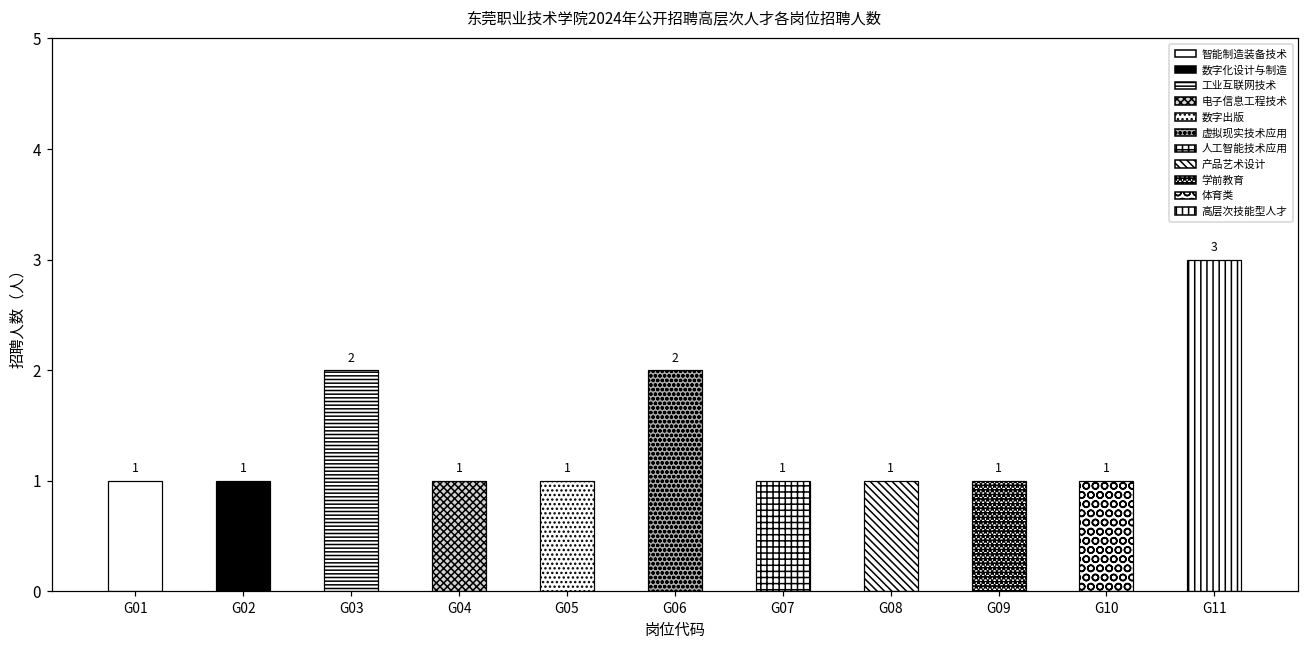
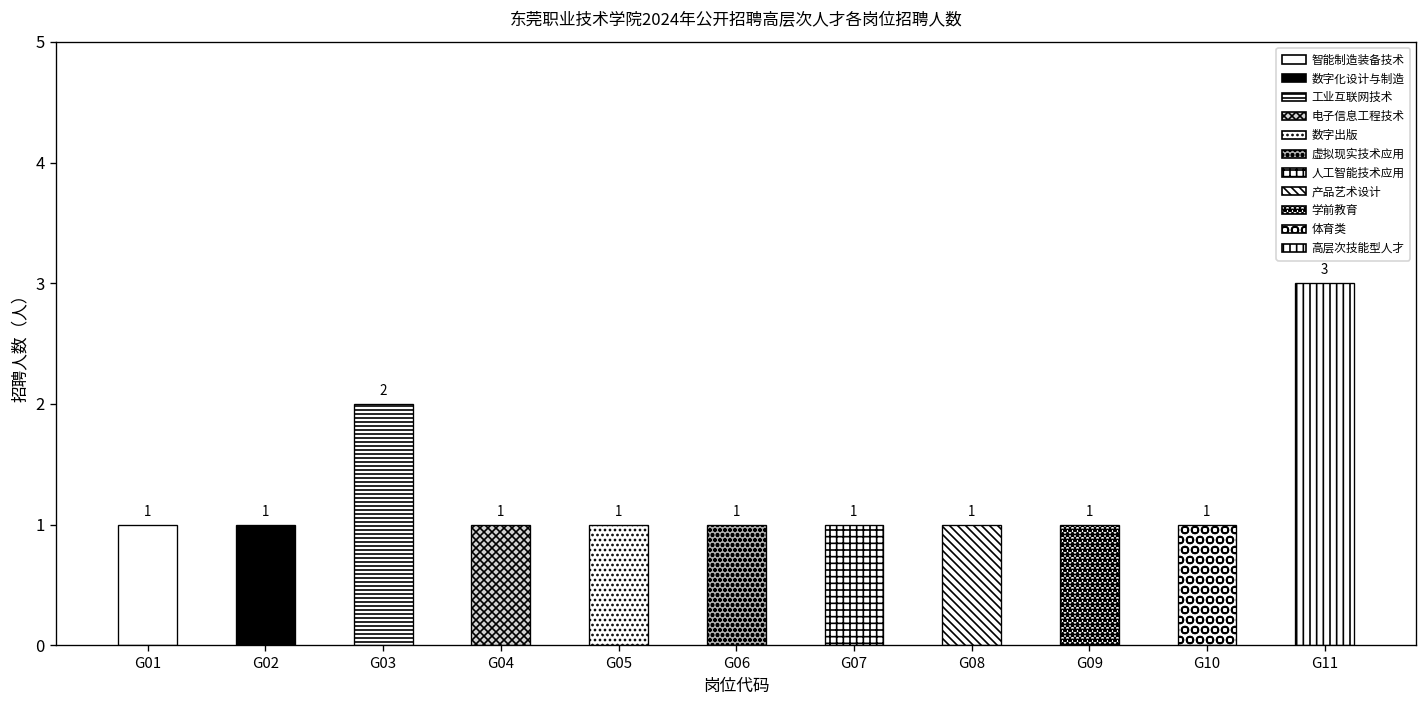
  {
    "G01": 1,
    "G02": 1,
    "G03": 2,
    "G04": 1,
    "G05": 1,
-   "G06": 2,
+   "G06": 1,
    "G07": 1,
    "G08": 1,
    "G09": 1,
    "G10": 1,
    "G11": 3
  }
